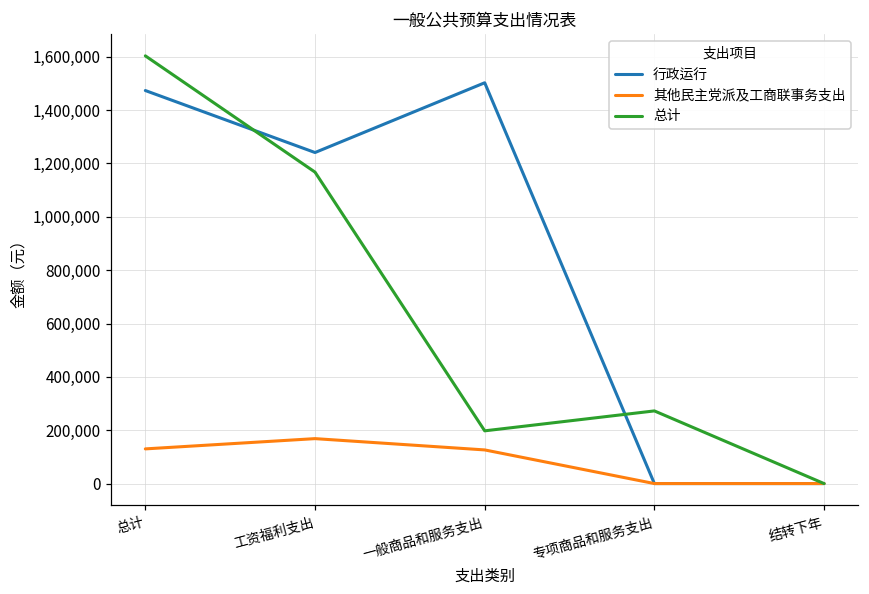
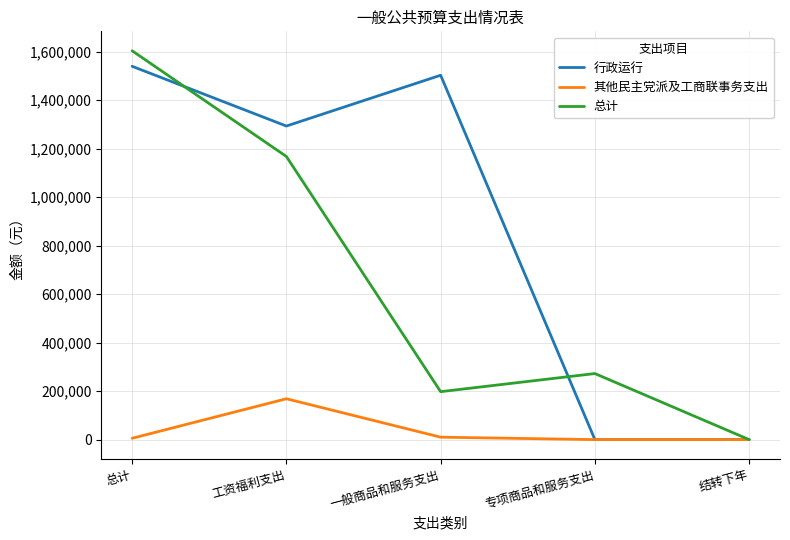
  {
    "行政运行": {
-     "总计": "1,470,000",
-     "工资福利支出": "1,240,000",
+     "总计": "1,540,000",
+     "工资福利支出": "1,290,000",
      "一般商品和服务支出": "1,500,000"
    },
    "其他民主党派及工商联事务支出": {
-     "总计": "130,000",
+     "总计": "10,000",
      "工资福利支出": "170,000",
-     "一般商品和服务支出": "130,000"
+     "一般商品和服务支出": "10,000"
    },
    "总计": {
      "总计": "1,600,000",
      "工资福利支出": "1,170,000",
      "一般商品和服务支出": "200,000",
      "专项商品和服务支出": "270,000"
    }
  }
